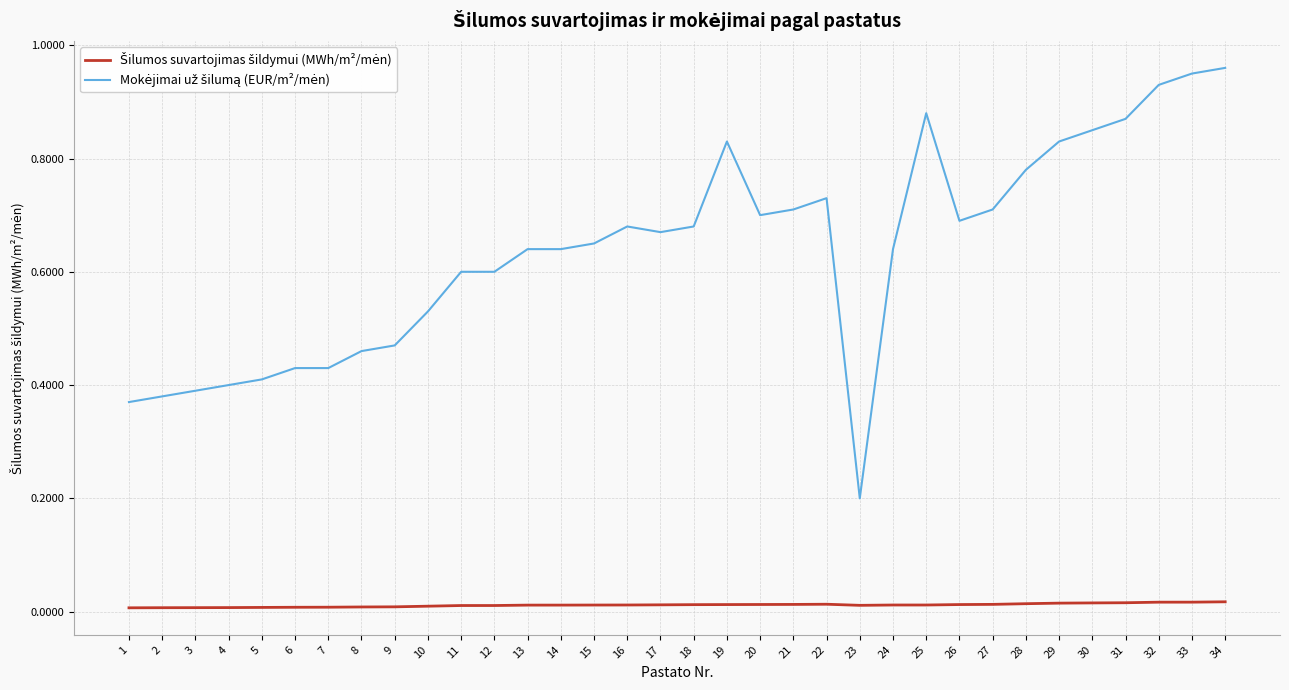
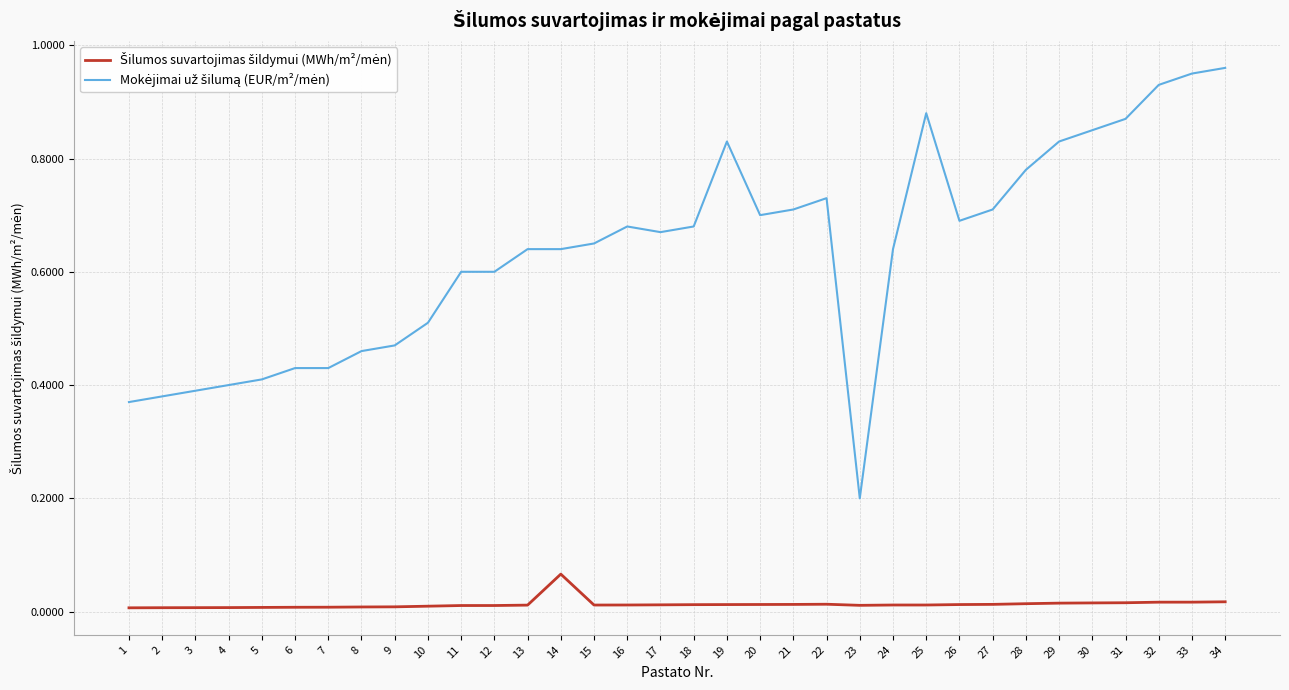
  {
    "Šilumos suvartojimas šildymui (MWh/m²/mėn)": {
      "1": 0.01,
      "2": 0.01,
      "3": 0.01,
      "4": 0.01,
      "5": 0.01,
      "6": 0.01,
      "7": 0.01,
      "8": 0.01,
      "9": 0.01,
      "10": 0.01,
      "11": 0.01,
      "12": 0.01,
      "13": 0.01,
-     "14": 0.01,
+     "14": 0.07,
      "15": 0.01,
      "16": 0.01,
      "17": 0.01,
      "18": 0.01,
      "19": 0.01,
      "20": 0.01,
      "21": 0.01,
      "22": 0.01,
      "23": 0.01,
      "24": 0.01,
      "25": 0.01,
      "26": 0.01,
      "27": 0.01,
      "28": 0.01,
      "29": 0.02,
      "30": 0.02,
      "31": 0.02,
      "32": 0.02,
      "33": 0.02,
      "34": 0.02
    },
    "Mokėjimai už šilumą (EUR/m²/mėn)": {
      "1": 0.37,
      "2": 0.38,
      "3": 0.39,
      "4": 0.40,
      "5": 0.41,
      "6": 0.43,
      "7": 0.43,
      "8": 0.46,
      "9": 0.47,
-     "10": 0.53,
+     "10": 0.51,
      "11": 0.60,
      "12": 0.60,
      "13": 0.64,
      "14": 0.64,
      "15": 0.65,
      "16": 0.68,
      "17": 0.67,
      "18": 0.68,
      "19": 0.83,
      "20": 0.70,
      "21": 0.71,
      "22": 0.73,
      "23": 0.20,
      "24": 0.64,
      "25": 0.88,
      "26": 0.69,
      "27": 0.71,
      "28": 0.78,
      "29": 0.83,
      "30": 0.85,
      "31": 0.87,
      "32": 0.93,
      "33": 0.95,
      "34": 0.96
    }
  }
